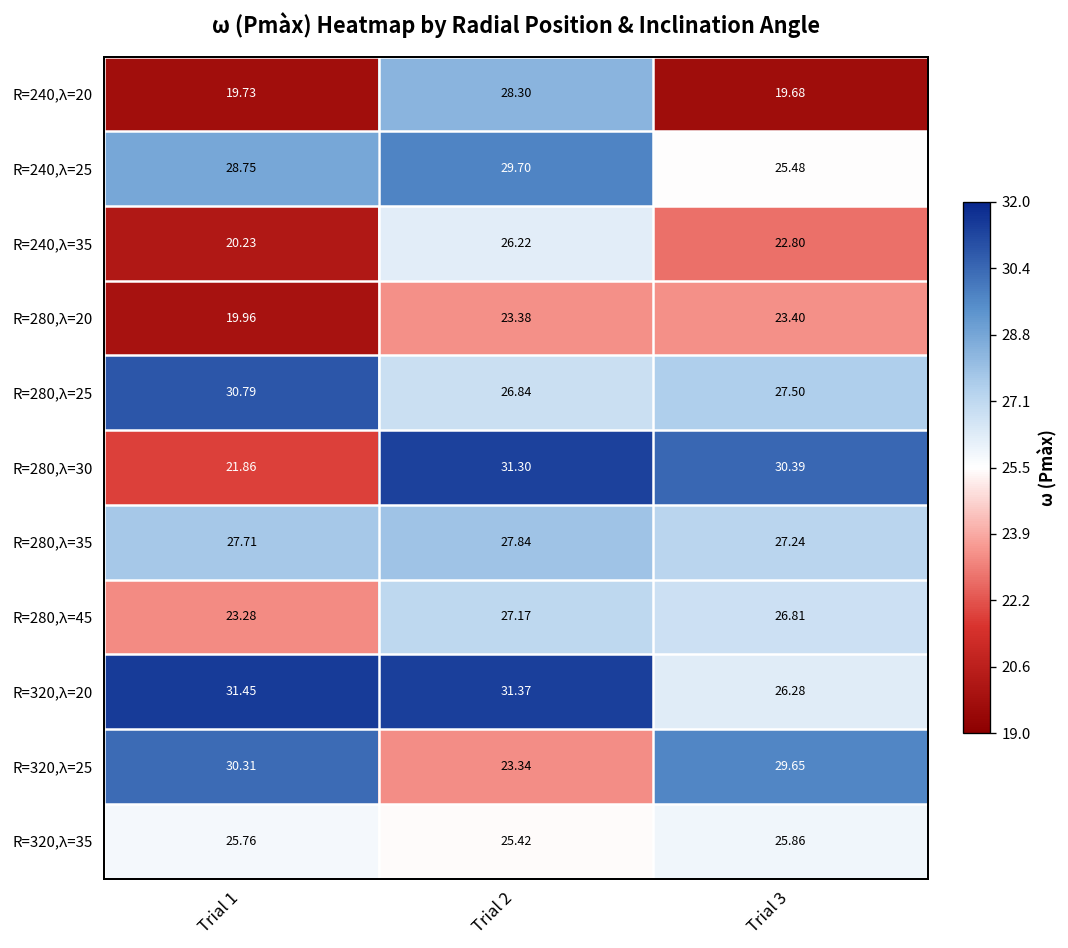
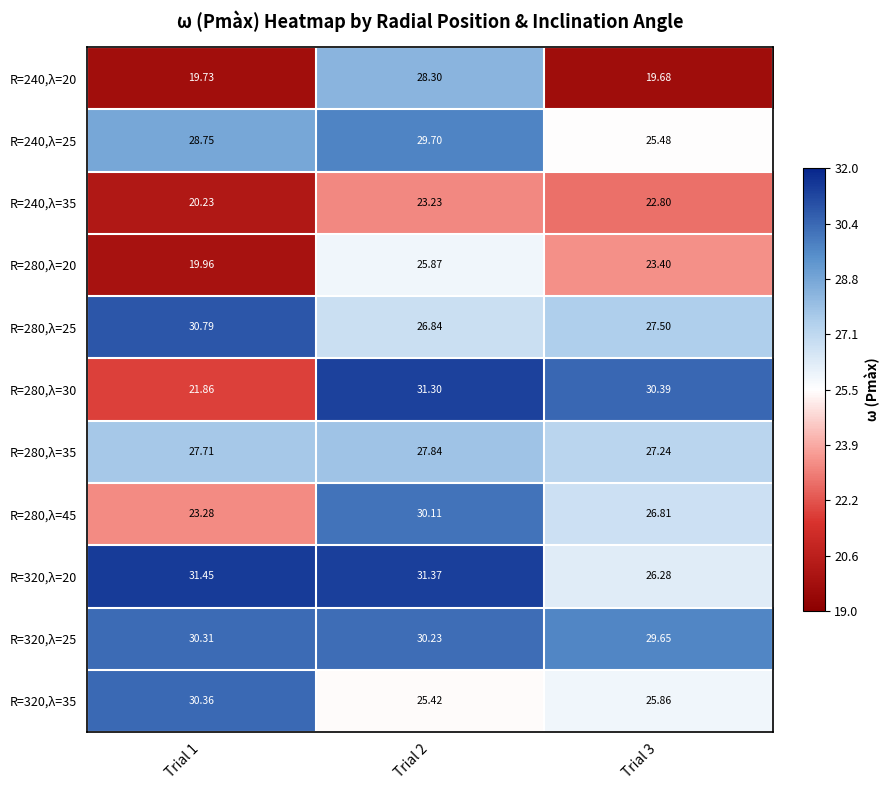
  {
    "R=240,λ=20": {
      "Trial 1": 19.73,
      "Trial 2": 28.30,
      "Trial 3": 19.68
    },
    "R=240,λ=25": {
      "Trial 1": 28.75,
      "Trial 2": 29.70,
      "Trial 3": 25.48
    },
    "R=240,λ=35": {
      "Trial 1": 20.23,
-     "Trial 2": 26.22,
+     "Trial 2": 23.23,
      "Trial 3": 22.80
    },
    "R=280,λ=20": {
      "Trial 1": 19.96,
-     "Trial 2": 23.38,
+     "Trial 2": 25.87,
      "Trial 3": 23.40
    },
    "R=280,λ=25": {
      "Trial 1": 30.79,
      "Trial 2": 26.84,
      "Trial 3": 27.50
    },
    "R=280,λ=30": {
      "Trial 1": 21.86,
      "Trial 2": 31.30,
      "Trial 3": 30.39
    },
    "R=280,λ=35": {
      "Trial 1": 27.71,
      "Trial 2": 27.84,
      "Trial 3": 27.24
    },
    "R=280,λ=45": {
      "Trial 1": 23.28,
-     "Trial 2": 27.17,
+     "Trial 2": 30.11,
      "Trial 3": 26.81
    },
    "R=320,λ=20": {
      "Trial 1": 31.45,
      "Trial 2": 31.37,
      "Trial 3": 26.28
    },
    "R=320,λ=25": {
      "Trial 1": 30.31,
-     "Trial 2": 23.34,
+     "Trial 2": 30.23,
      "Trial 3": 29.65
    },
    "R=320,λ=35": {
-     "Trial 1": 25.76,
+     "Trial 1": 30.36,
      "Trial 2": 25.42,
      "Trial 3": 25.86
    }
  }
